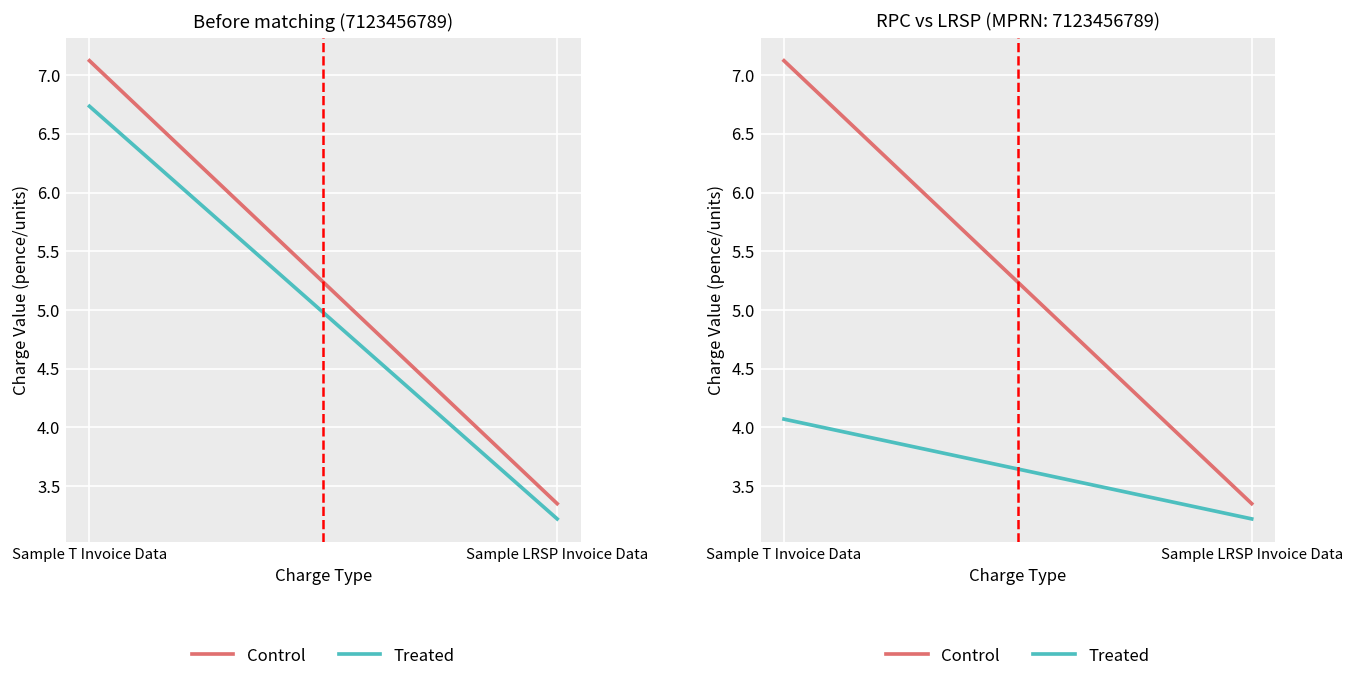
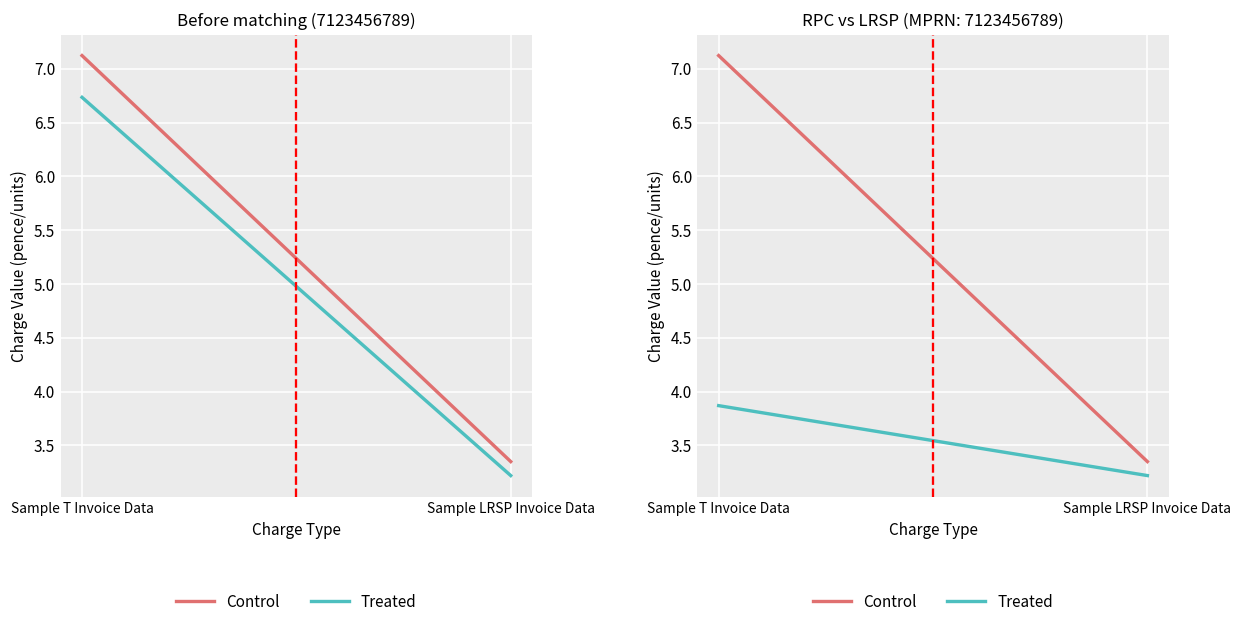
  {
    "Before matching (7123456789)": {
      "Control": {
        "Sample T Invoice Data": 7.1,
        "Sample LRSP Invoice Data": 3.4
      },
      "Treated": {
        "Sample T Invoice Data": 6.7,
        "Sample LRSP Invoice Data": 3.2
      }
    },
    "RPC vs LRSP (MPRN: 7123456789)": {
      "Control": {
        "Sample T Invoice Data": 7.1,
        "Sample LRSP Invoice Data": 3.4
      },
      "Treated": {
-       "Sample T Invoice Data": 4.1,
+       "Sample T Invoice Data": 3.9,
        "Sample LRSP Invoice Data": 3.2
      }
    }
  }
